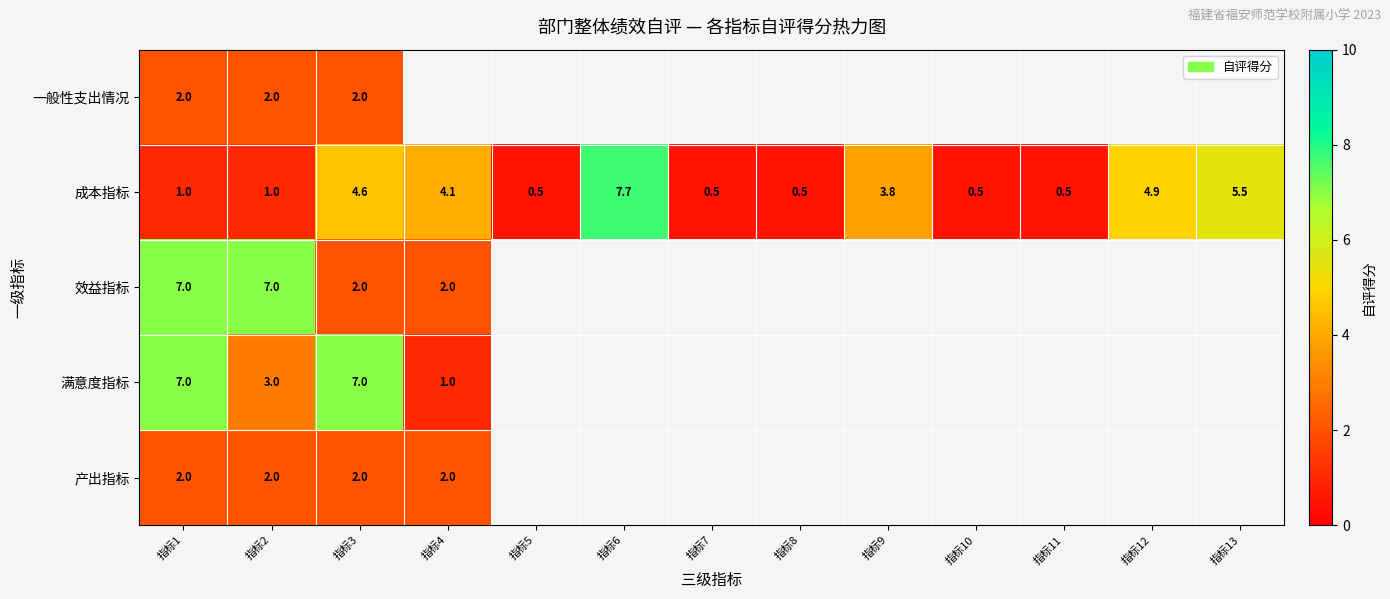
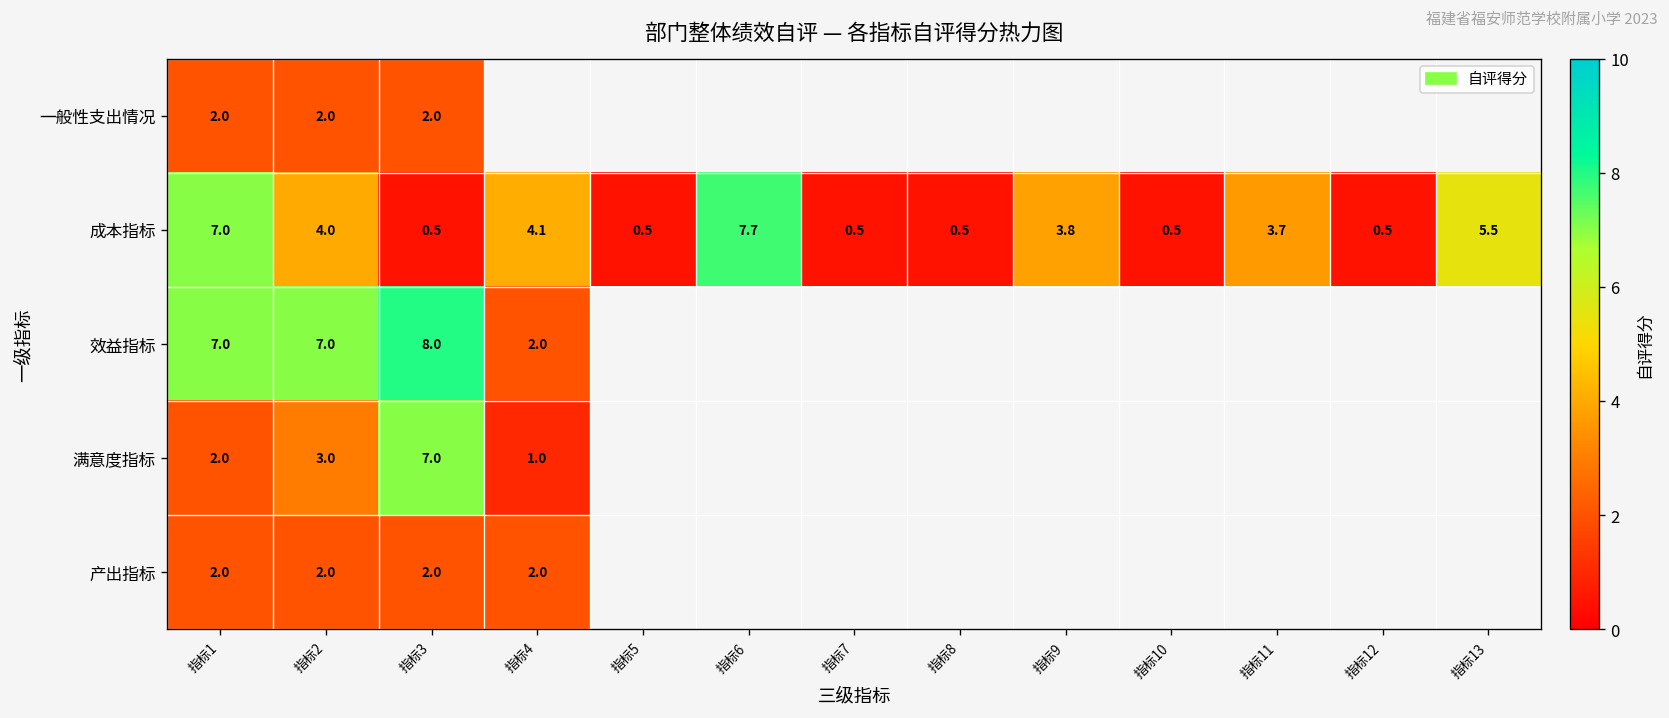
  {
    "一般性支出情况": {
      "指标1": 2.0,
      "指标2": 2.0,
      "指标3": 2.0
    },
    "成本指标": {
-     "指标1": 1.0,
-     "指标2": 1.0,
-     "指标3": 4.6,
+     "指标1": 7.0,
+     "指标2": 4.0,
+     "指标3": 0.5,
      "指标4": 4.1,
      "指标5": 0.5,
      "指标6": 7.7,
      "指标7": 0.5,
      "指标8": 0.5,
      "指标9": 3.8,
      "指标10": 0.5,
-     "指标11": 0.5,
-     "指标12": 4.9,
+     "指标11": 3.7,
+     "指标12": 0.5,
      "指标13": 5.5
    },
    "效益指标": {
      "指标1": 7.0,
      "指标2": 7.0,
-     "指标3": 2.0,
+     "指标3": 8.0,
      "指标4": 2.0
    },
    "满意度指标": {
-     "指标1": 7.0,
+     "指标1": 2.0,
      "指标2": 3.0,
      "指标3": 7.0,
      "指标4": 1.0
    },
    "产出指标": {
      "指标1": 2.0,
      "指标2": 2.0,
      "指标3": 2.0,
      "指标4": 2.0
    }
  }
